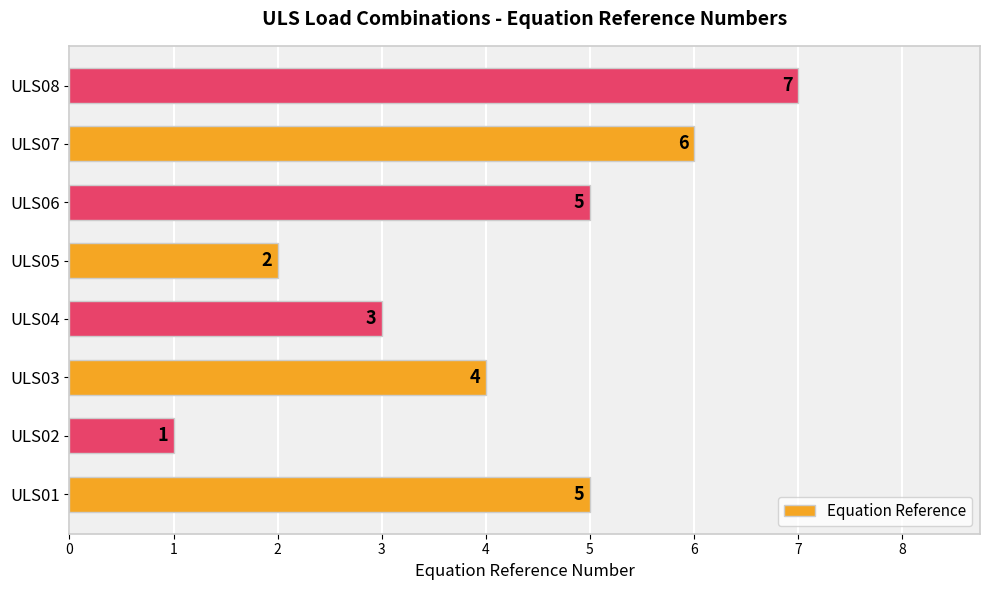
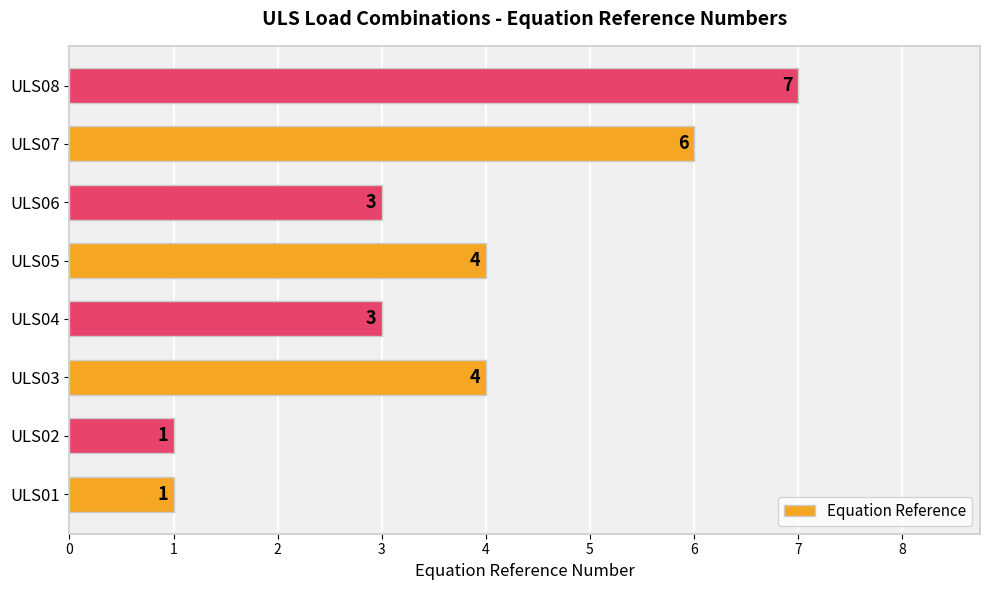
  {
    "ULS08": 7,
    "ULS07": 6,
-   "ULS06": 5,
-   "ULS05": 2,
+   "ULS06": 3,
+   "ULS05": 4,
    "ULS04": 3,
    "ULS03": 4,
    "ULS02": 1,
-   "ULS01": 5
+   "ULS01": 1
  }
